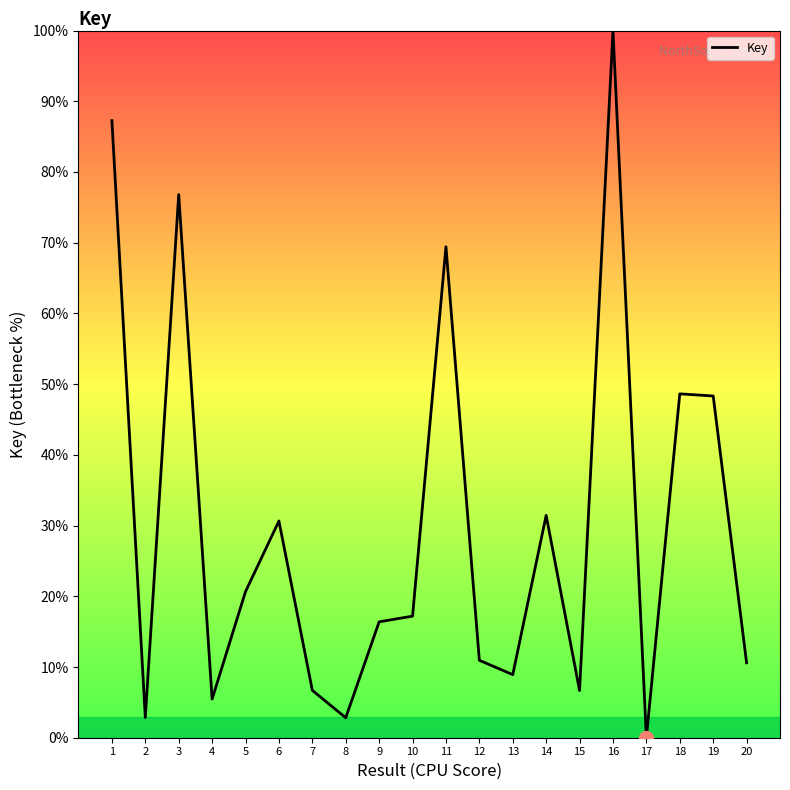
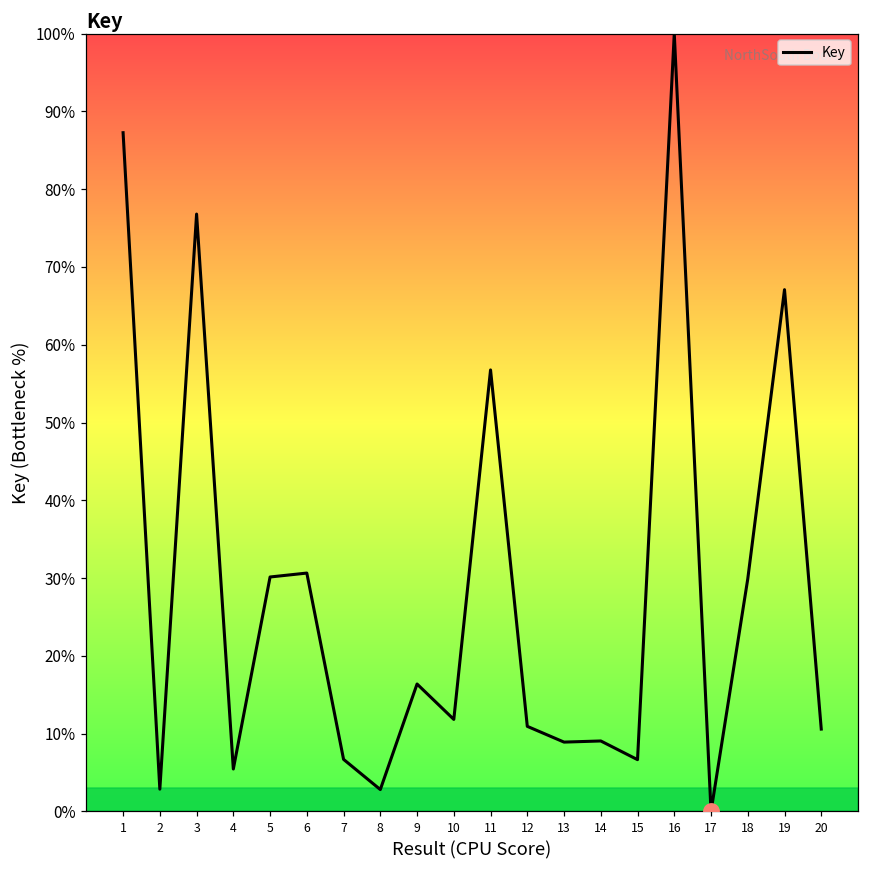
  {
    "Key": {
      "1": "87%",
      "3": "77%",
      "4": "5%",
-     "5": "21%",
+     "5": "30%",
      "6": "31%",
      "7": "7%",
      "9": "16%",
-     "10": "17%",
-     "11": "69%",
+     "10": "12%",
+     "11": "57%",
      "12": "11%",
      "13": "9%",
-     "14": "31%",
+     "14": "9%",
      "15": "7%",
      "16": "100%",
-     "18": "49%",
-     "19": "48%",
+     "18": "30%",
+     "19": "67%",
      "20": "11%"
    }
  }
